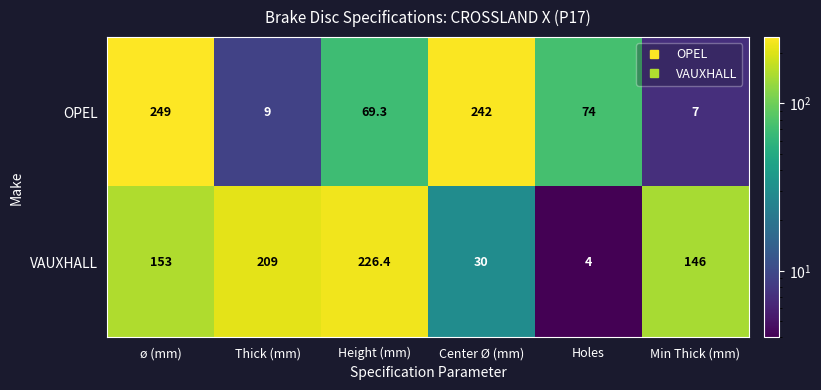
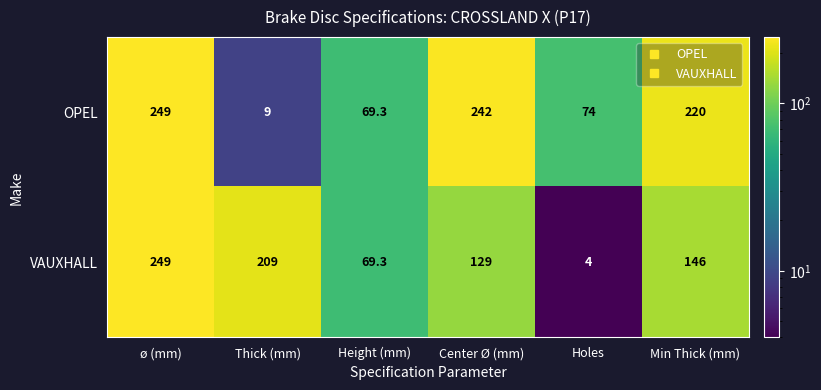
  {
    "OPEL": {
      "ø (mm)": 249,
      "Thick (mm)": 9,
      "Height (mm)": 69.3,
      "Center Ø (mm)": 242,
      "Holes": 74,
-     "Min Thick (mm)": 7
+     "Min Thick (mm)": 220
    },
    "VAUXHALL": {
-     "ø (mm)": 153,
+     "ø (mm)": 249,
      "Thick (mm)": 209,
-     "Height (mm)": 226.4,
-     "Center Ø (mm)": 30,
+     "Height (mm)": 69.3,
+     "Center Ø (mm)": 129,
      "Holes": 4,
      "Min Thick (mm)": 146
    }
  }
